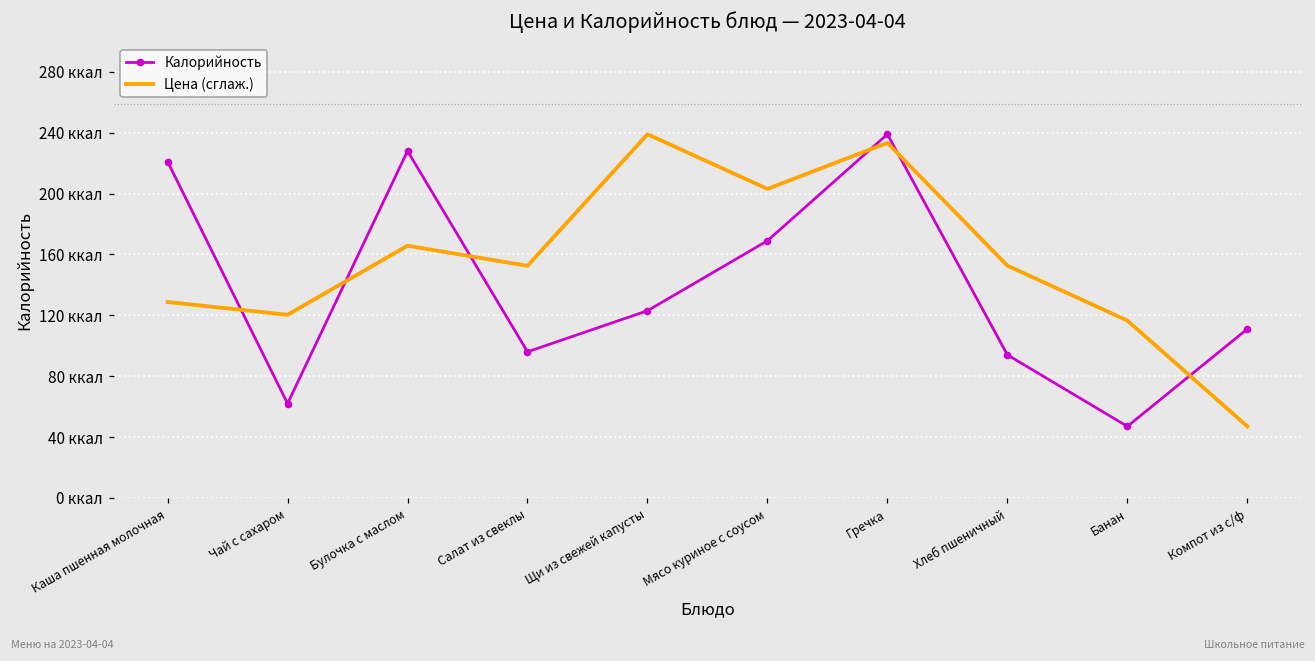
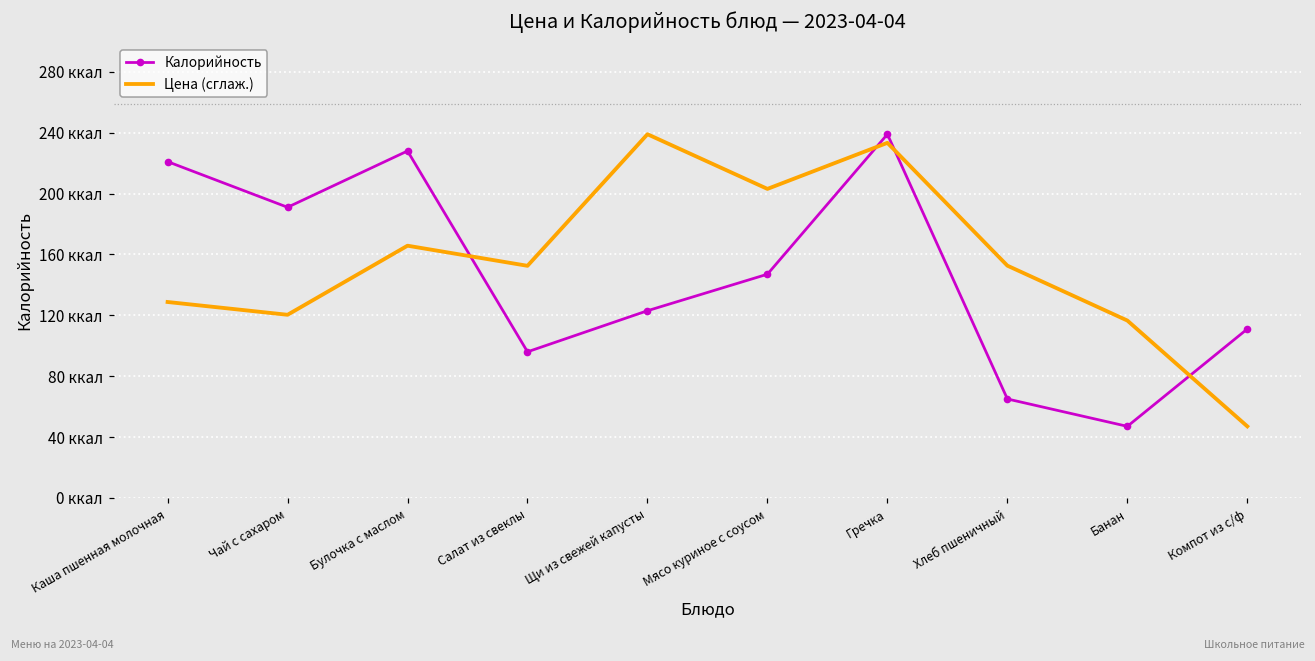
  {
    "Калорийность": {
      "Каша пшенная молочная": "221 ккал",
-     "Чай с сахаром": "62 ккал",
+     "Чай с сахаром": "191 ккал",
      "Булочка с маслом": "228 ккал",
      "Салат из свеклы": "96 ккал",
      "Щи из свежей капусты": "123 ккал",
-     "Мясо куриное с соусом": "169 ккал",
+     "Мясо куриное с соусом": "147 ккал",
      "Гречка": "239 ккал",
-     "Хлеб пшеничный": "94 ккал",
+     "Хлеб пшеничный": "65 ккал",
      "Банан": "47 ккал",
      "Компот из с/ф": "111 ккал"
    },
    "Цена (сглаж.)": {
      "Каша пшенная молочная": "129 ккал",
      "Чай с сахаром": "120 ккал",
      "Булочка с маслом": "166 ккал",
      "Салат из свеклы": "153 ккал",
      "Щи из свежей капусты": "239 ккал",
      "Мясо куриное с соусом": "203 ккал",
      "Гречка": "233 ккал",
      "Хлеб пшеничный": "153 ккал",
      "Банан": "117 ккал",
      "Компот из с/ф": "47 ккал"
    }
  }
